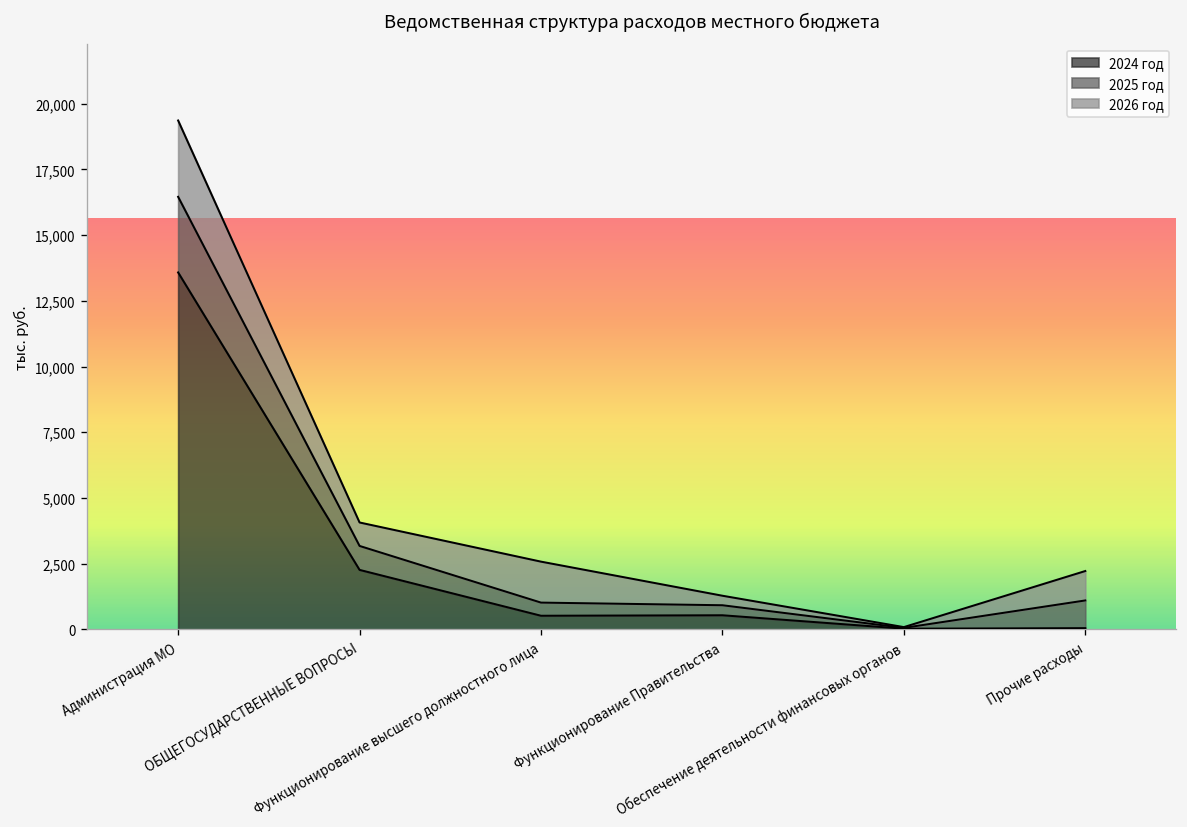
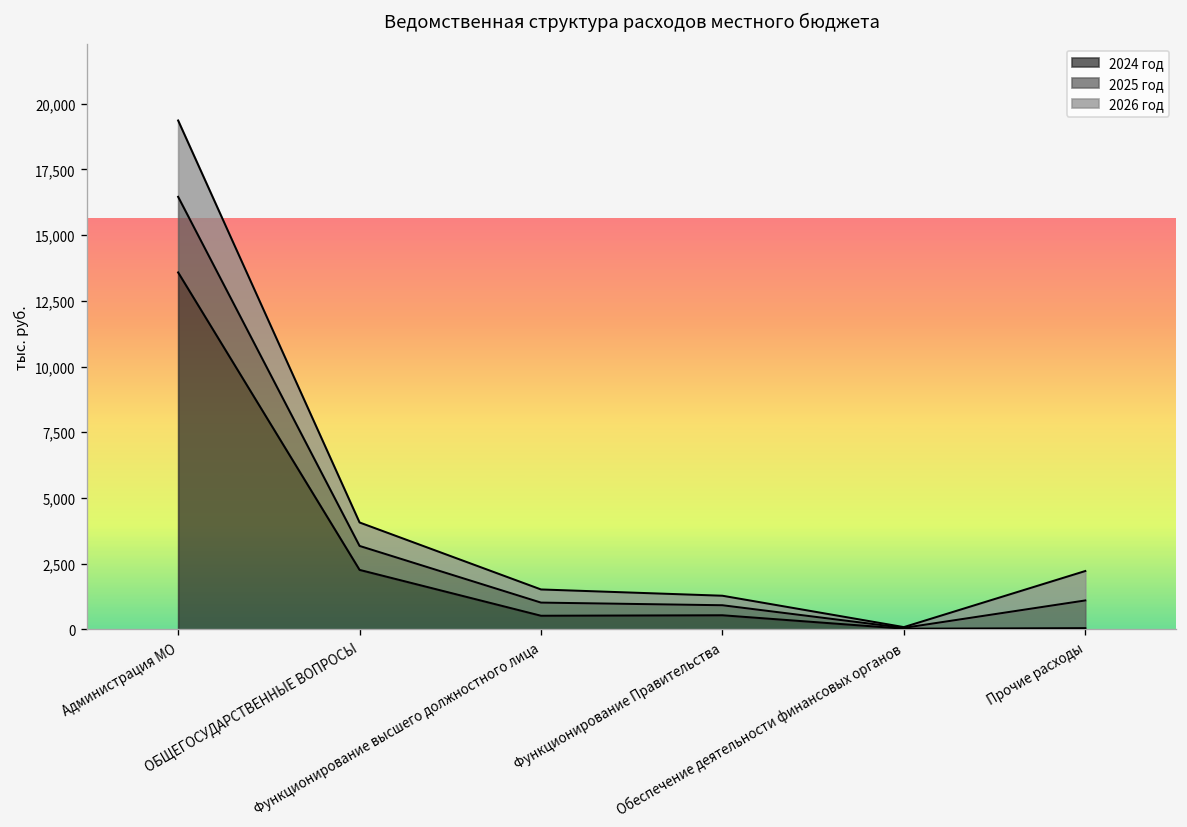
  {
    "2024 год": {
      "Администрация МО": "13,600",
      "ОБЩЕГОСУДАРСТВЕННЫЕ ВОПРОСЫ": "2,300",
      "Функционирование высшего должностного лица": "500",
      "Функционирование Правительства": "500",
      "Прочие расходы": "100"
    },
    "2025 год": {
      "Администрация МО": "2,900",
      "ОБЩЕГОСУДАРСТВЕННЫЕ ВОПРОСЫ": "900",
      "Функционирование высшего должностного лица": "500",
      "Функционирование Правительства": "400",
      "Прочие расходы": "1,100"
    },
    "2026 год": {
      "Администрация МО": "2,900",
      "ОБЩЕГОСУДАРСТВЕННЫЕ ВОПРОСЫ": "900",
-     "Функционирование высшего должностного лица": "1,600",
+     "Функционирование высшего должностного лица": "500",
      "Функционирование Правительства": "400",
      "Прочие расходы": "1,100"
    }
  }
